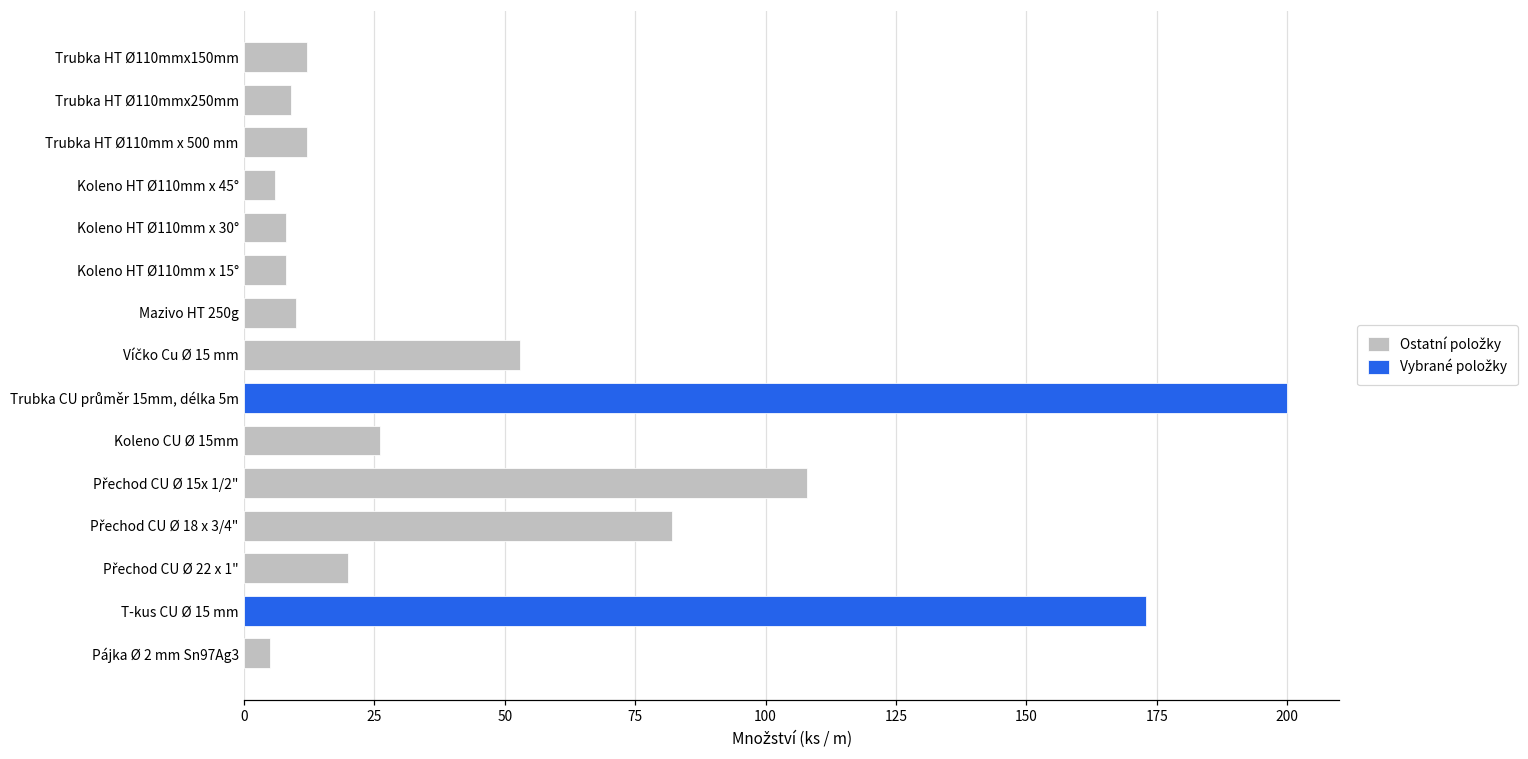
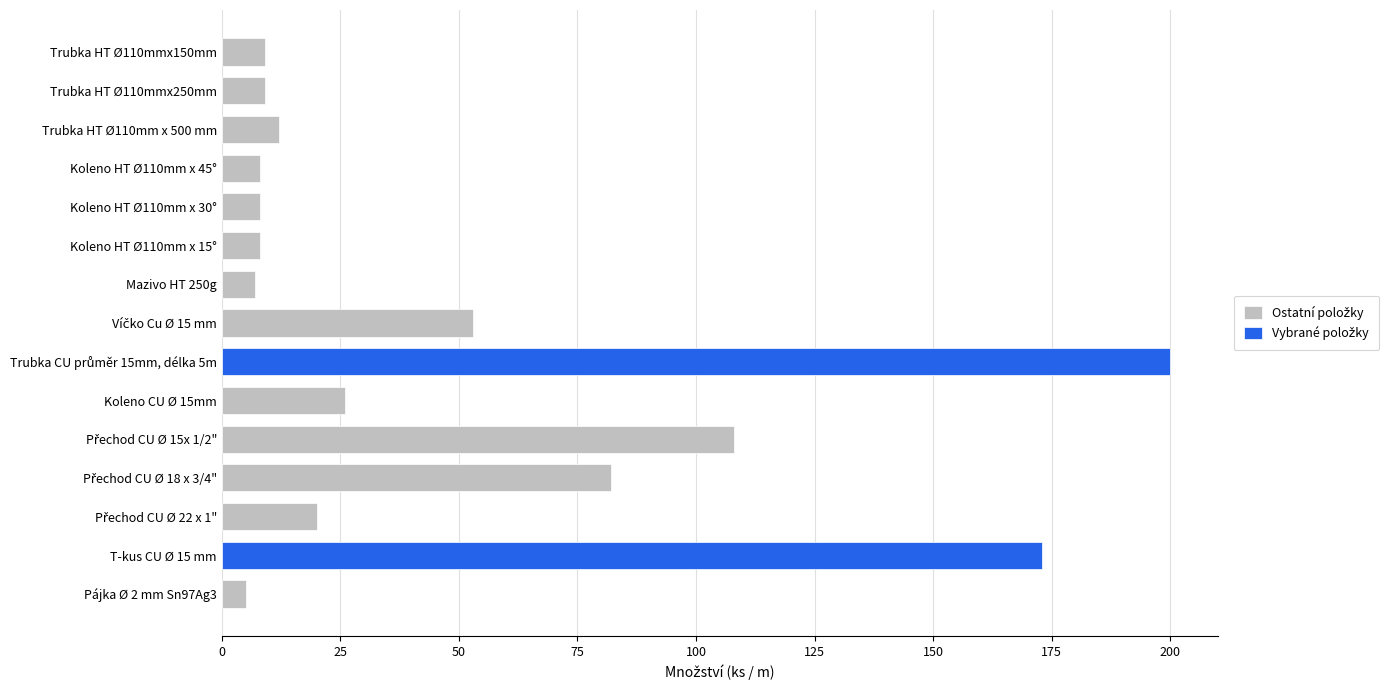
  {
    "Ostatní položky": {
-     "Trubka HT Ø110mmx150mm": 12,
+     "Trubka HT Ø110mmx150mm": 9,
      "Trubka HT Ø110mmx250mm": 9,
      "Trubka HT Ø110mm x 500 mm": 12,
-     "Koleno HT Ø110mm x 45°": 6,
+     "Koleno HT Ø110mm x 45°": 8,
      "Koleno HT Ø110mm x 30°": 8,
      "Koleno HT Ø110mm x 15°": 8,
-     "Mazivo HT 250g": 10,
+     "Mazivo HT 250g": 7,
      "Víčko Cu Ø 15 mm": 53,
      "Koleno CU Ø 15mm": 26,
      "Přechod CU Ø 15x 1/2\"": 108,
      "Přechod CU Ø 18 x 3/4\"": 82,
      "Přechod CU Ø 22 x 1\"": 20,
      "Pájka Ø 2 mm Sn97Ag3": 5
    },
    "Vybrané položky": {
      "Trubka CU průměr 15mm, délka 5m": 200,
      "T-kus CU Ø 15 mm": 173
    }
  }
